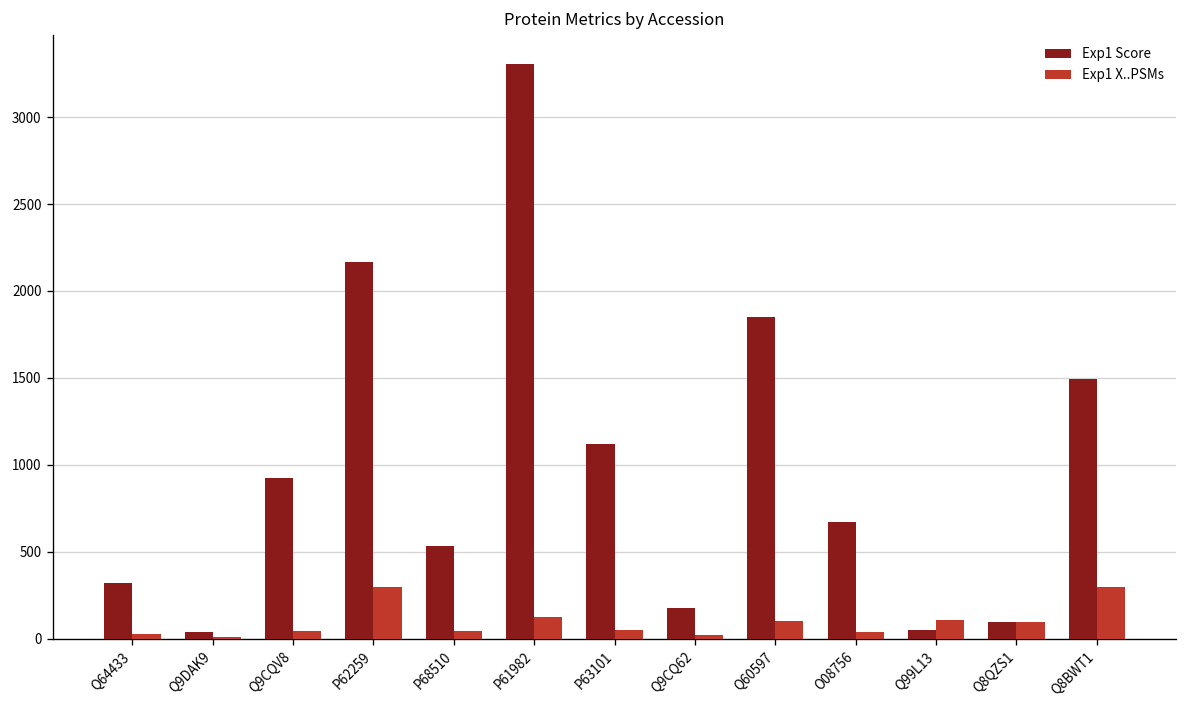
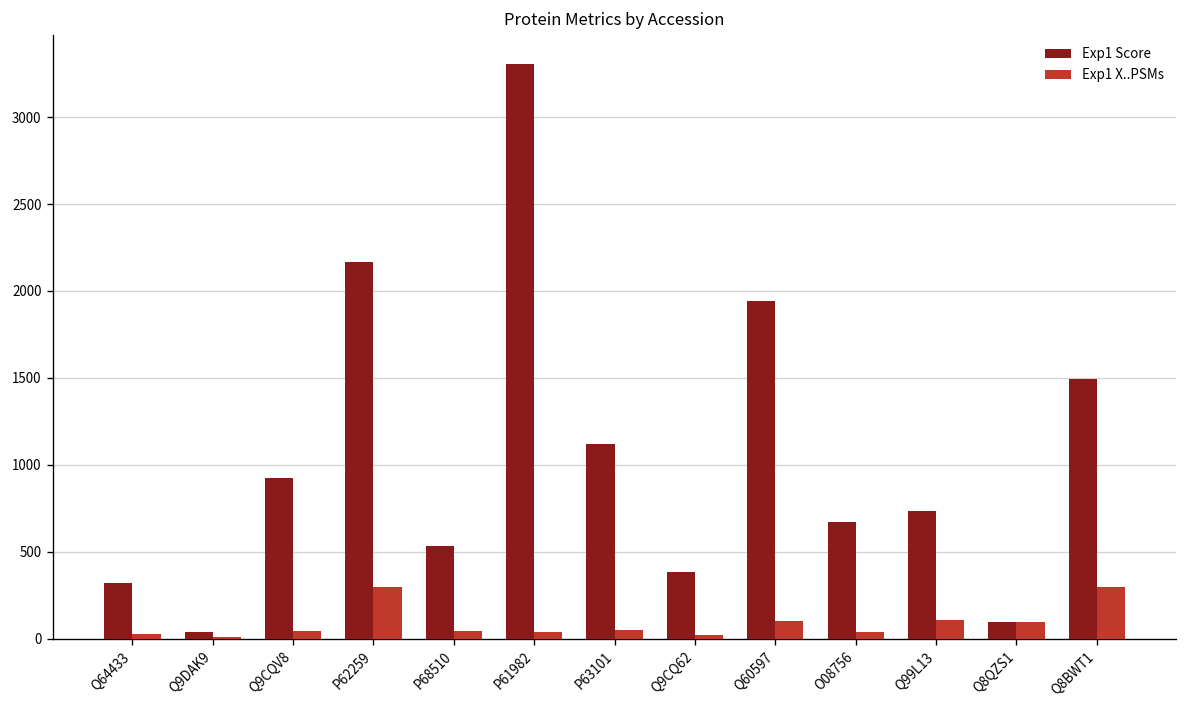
  {
    "Exp1 Score": {
      "Q64433": 320,
      "Q9DAK9": 40,
      "Q9CQV8": 920,
      "P62259": 2170,
      "P68510": 530,
      "P61982": 3310,
      "P63101": 1120,
-     "Q9CQ62": 170,
-     "Q60597": 1850,
+     "Q9CQ62": 380,
+     "Q60597": 1940,
      "O08756": 670,
-     "Q99L13": 50,
+     "Q99L13": 730,
      "Q8QZS1": 100,
      "Q8BWT1": 1490
    },
    "Exp1 X..PSMs": {
      "Q64433": 30,
      "Q9CQV8": 50,
      "P62259": 300,
      "P68510": 40,
-     "P61982": 120,
+     "P61982": 40,
      "P63101": 50,
      "Q9CQ62": 20,
      "Q60597": 100,
      "O08756": 40,
      "Q99L13": 110,
      "Q8QZS1": 100,
      "Q8BWT1": 300
    }
  }
